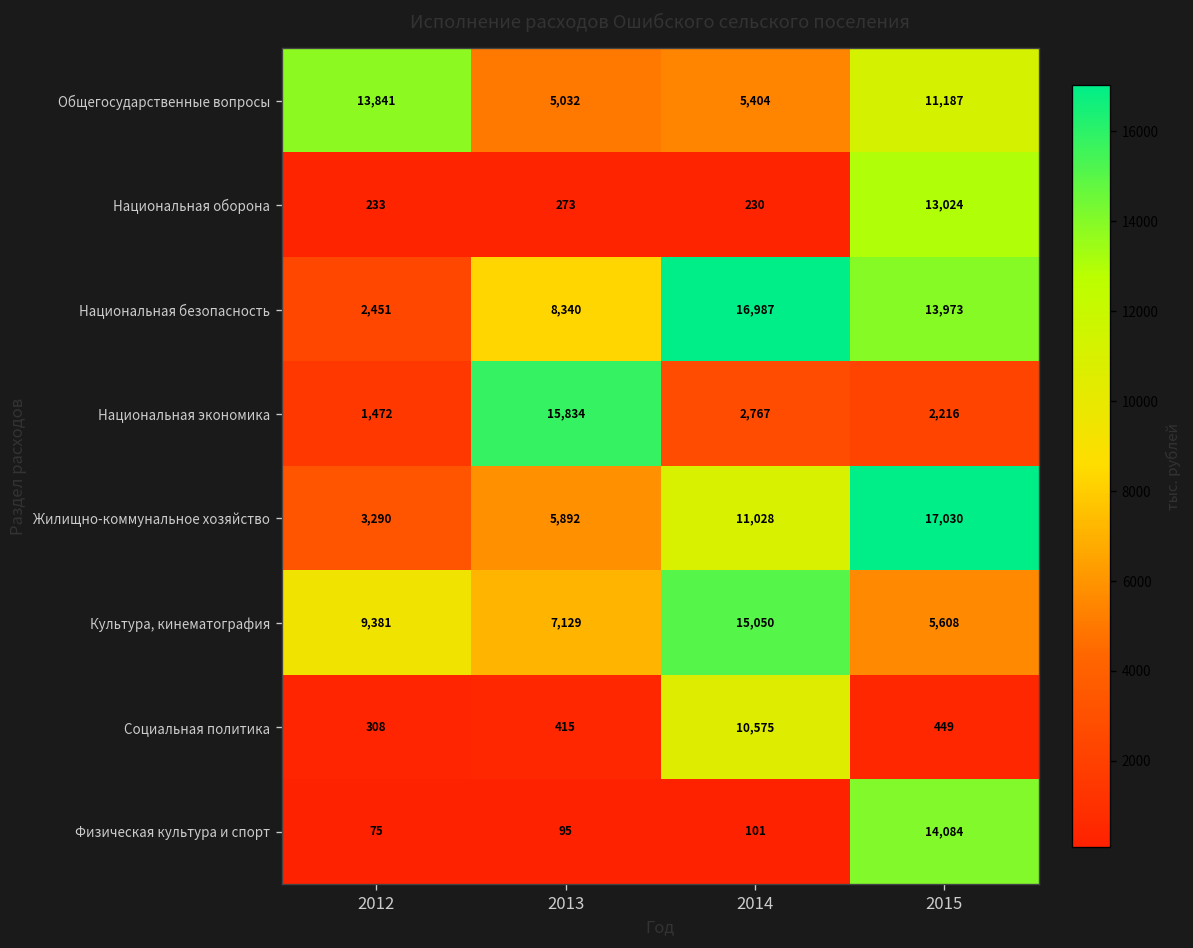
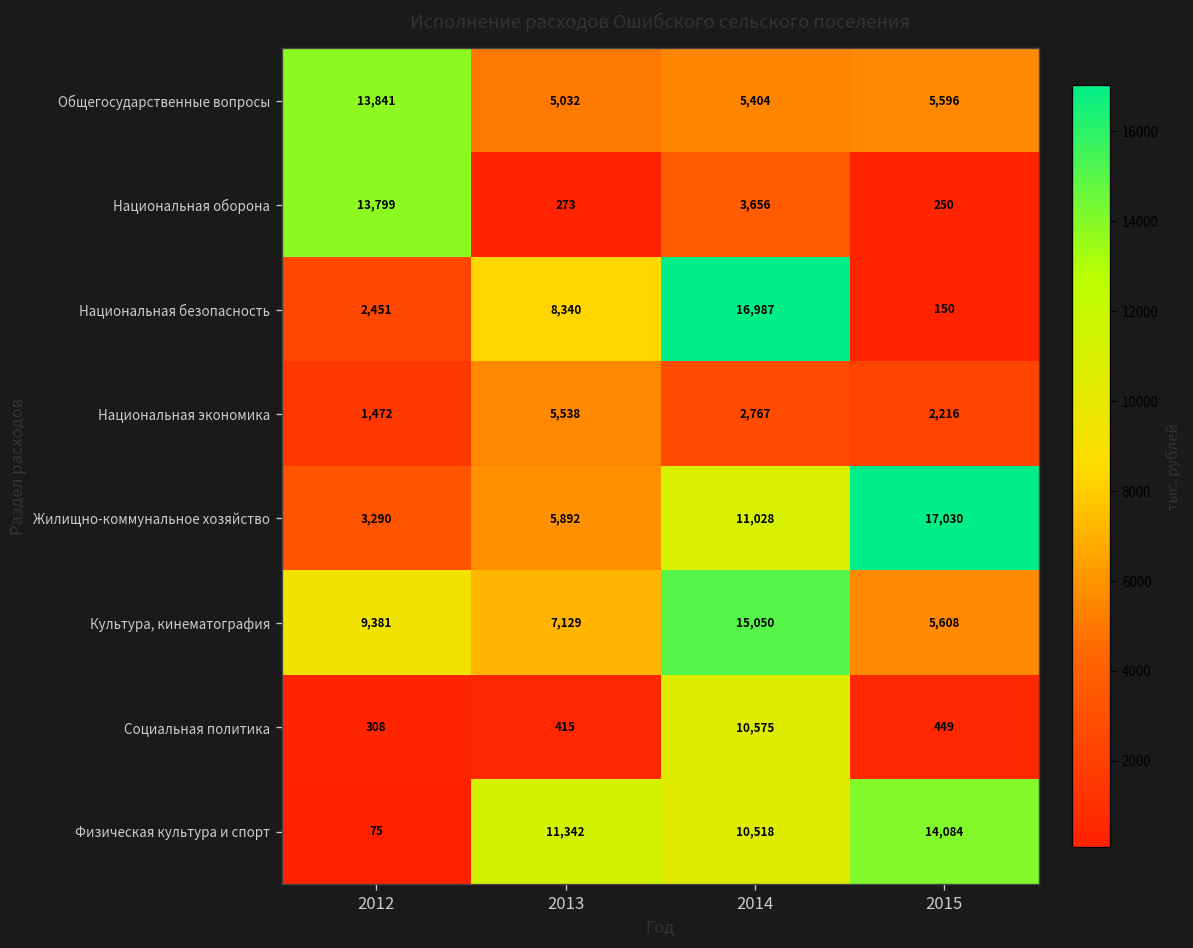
  {
    "Общегосударственные вопросы": {
      "2012": "13,841",
      "2013": "5,032",
      "2014": "5,404",
-     "2015": "11,187"
+     "2015": "5,596"
    },
    "Национальная оборона": {
-     "2012": "233",
+     "2012": "13,799",
      "2013": "273",
-     "2014": "230",
-     "2015": "13,024"
+     "2014": "3,656",
+     "2015": "250"
    },
    "Национальная безопасность": {
      "2012": "2,451",
      "2013": "8,340",
      "2014": "16,987",
-     "2015": "13,973"
+     "2015": "150"
    },
    "Национальная экономика": {
      "2012": "1,472",
-     "2013": "15,834",
+     "2013": "5,538",
      "2014": "2,767",
      "2015": "2,216"
    },
    "Жилищно-коммунальное хозяйство": {
      "2012": "3,290",
      "2013": "5,892",
      "2014": "11,028",
      "2015": "17,030"
    },
    "Культура, кинематография": {
      "2012": "9,381",
      "2013": "7,129",
      "2014": "15,050",
      "2015": "5,608"
    },
    "Социальная политика": {
      "2012": "308",
      "2013": "415",
      "2014": "10,575",
      "2015": "449"
    },
    "Физическая культура и спорт": {
      "2012": "75",
-     "2013": "95",
-     "2014": "101",
+     "2013": "11,342",
+     "2014": "10,518",
      "2015": "14,084"
    }
  }
